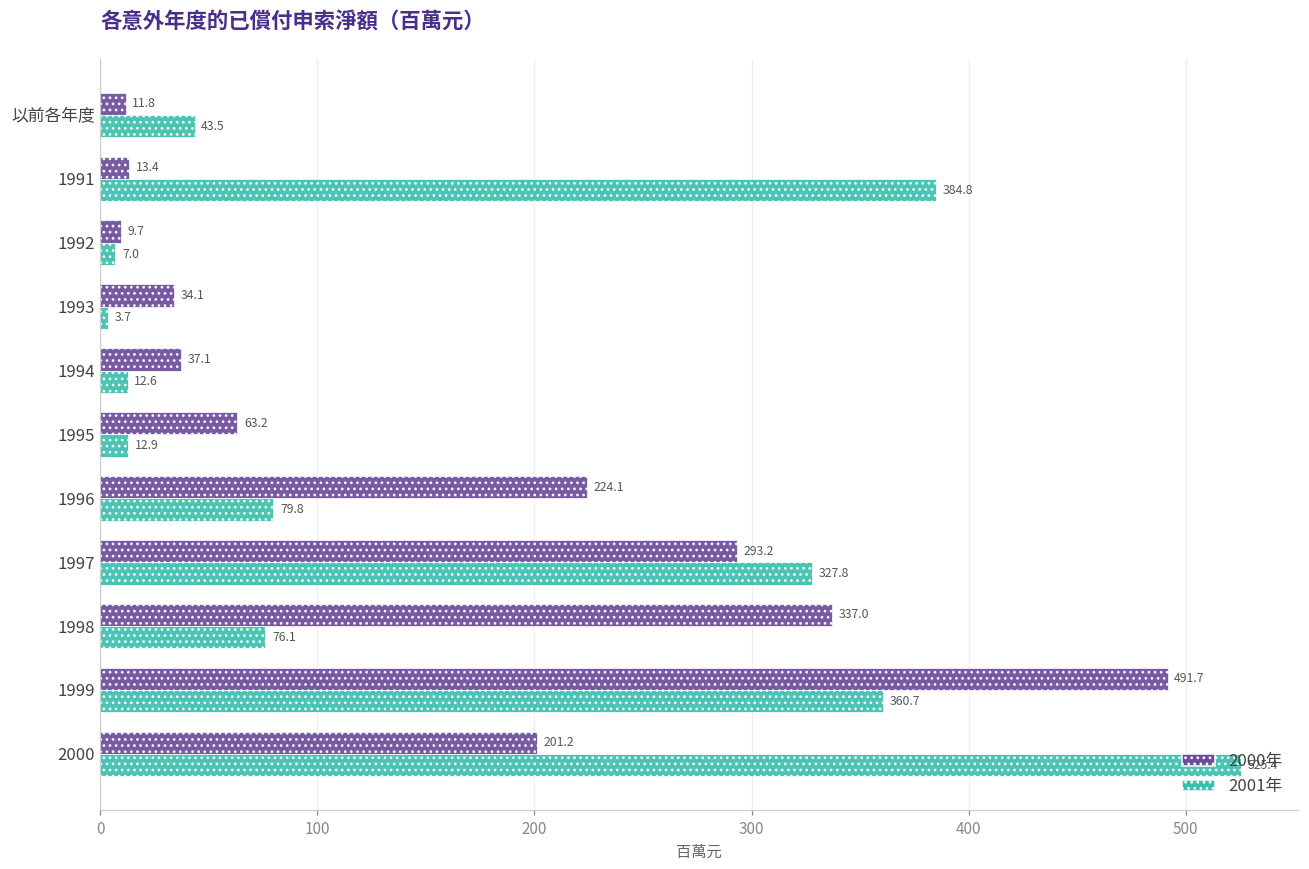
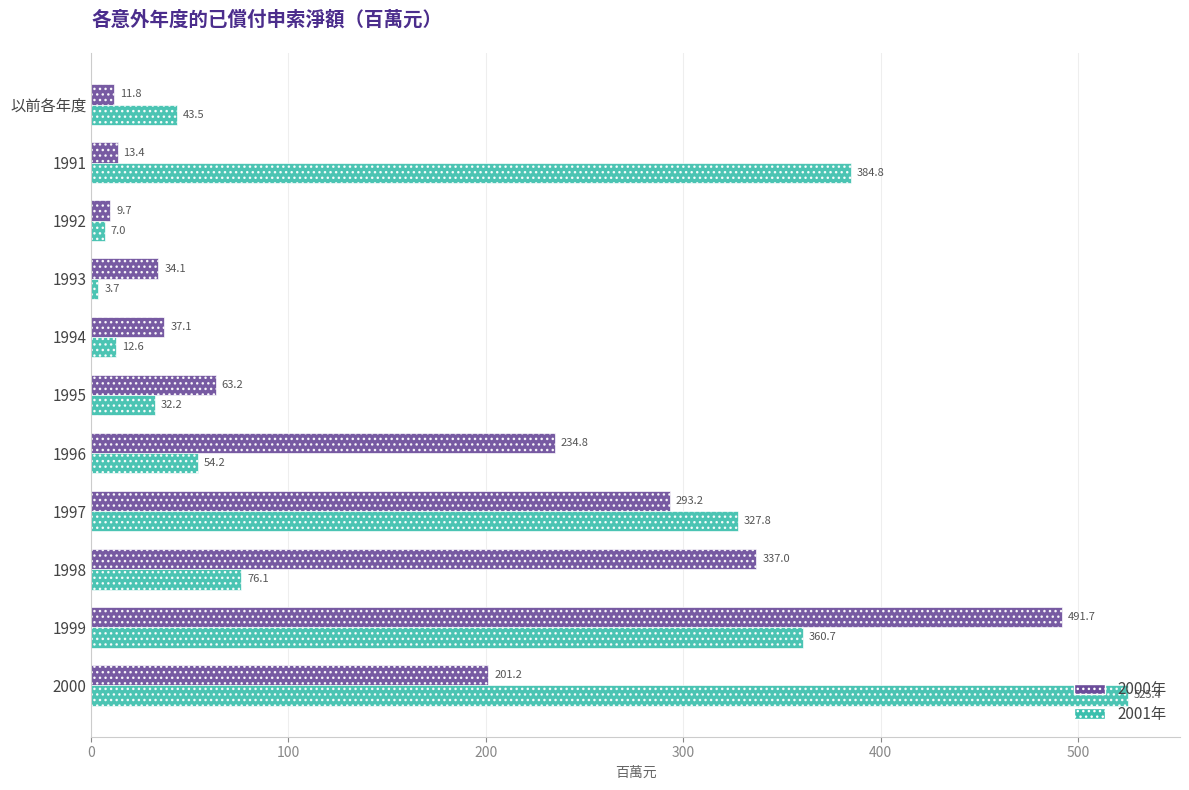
  {
    "2000年": {
      "以前各年度": 11.8,
      "1991": 13.4,
      "1992": 9.7,
      "1993": 34.1,
      "1994": 37.1,
      "1995": 63.2,
-     "1996": 224.1,
+     "1996": 234.8,
      "1997": 293.2,
      "1998": 337.0,
      "1999": 491.7,
      "2000": 201.2
    },
    "2001年": {
      "以前各年度": 43.5,
      "1991": 384.8,
      "1992": 7.0,
      "1993": 3.7,
      "1994": 12.6,
-     "1995": 12.9,
-     "1996": 79.8,
+     "1995": 32.2,
+     "1996": 54.2,
      "1997": 327.8,
      "1998": 76.1,
      "1999": 360.7,
      "2000": 525.4
    }
  }
